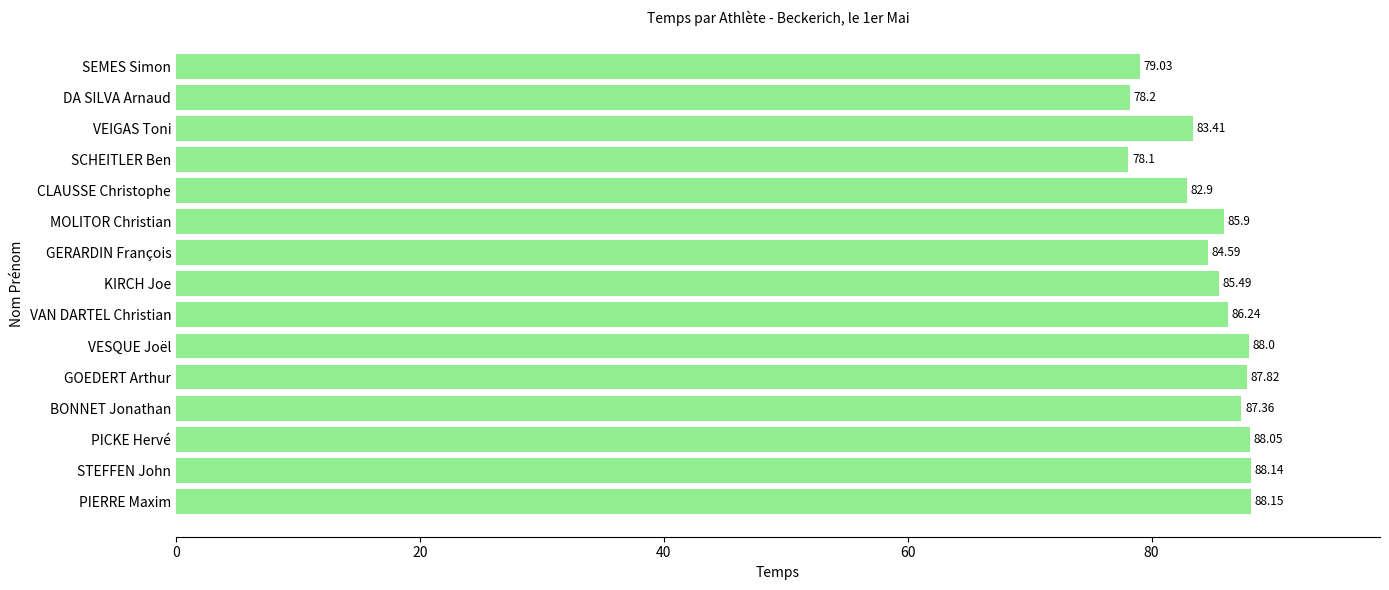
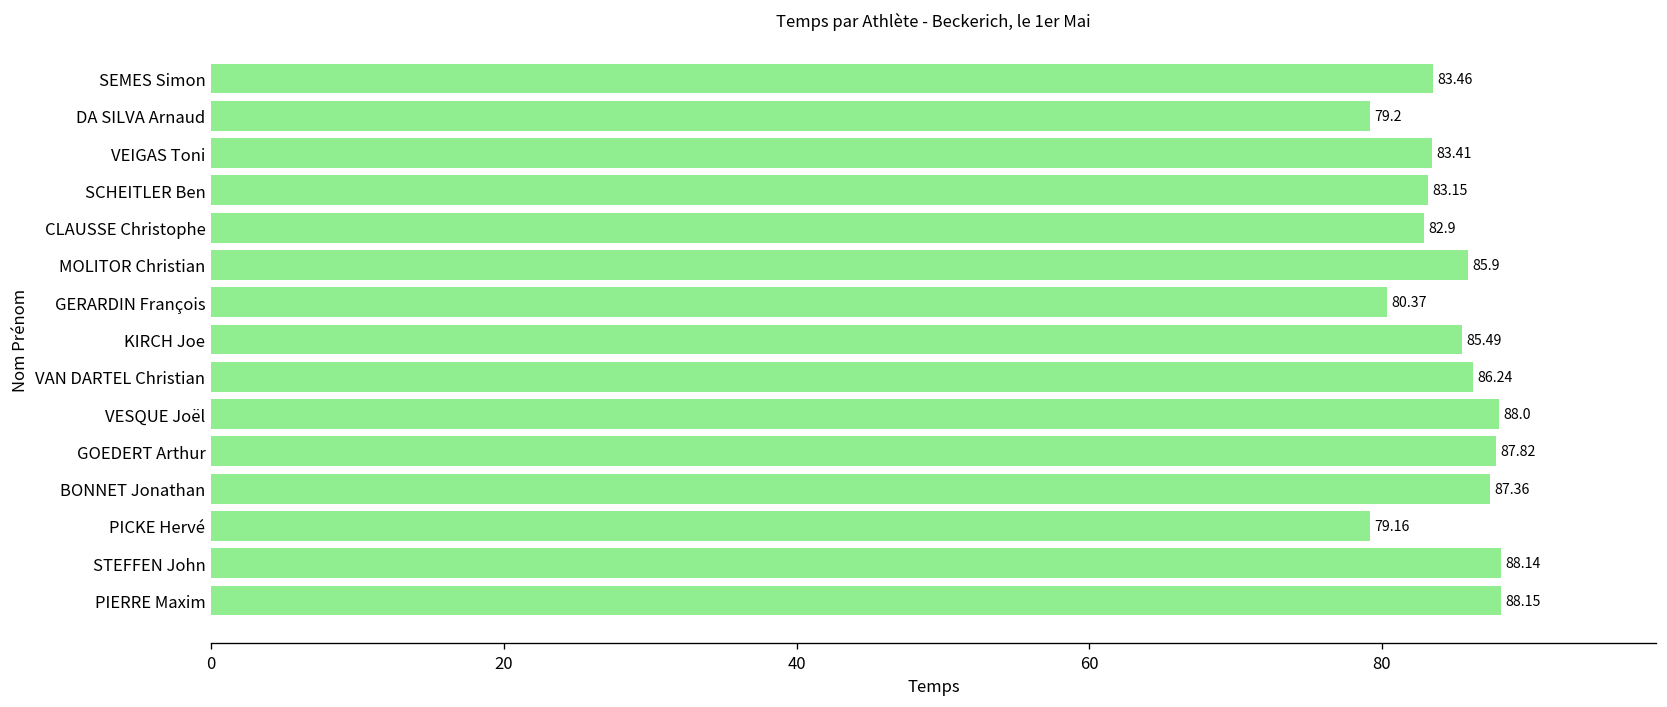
  {
-   "SEMES Simon": 79.03,
-   "DA SILVA Arnaud": 78.2,
+   "SEMES Simon": 83.46,
+   "DA SILVA Arnaud": 79.2,
    "VEIGAS Toni": 83.41,
-   "SCHEITLER Ben": 78.1,
+   "SCHEITLER Ben": 83.15,
    "CLAUSSE Christophe": 82.9,
    "MOLITOR Christian": 85.9,
-   "GERARDIN François": 84.59,
+   "GERARDIN François": 80.37,
    "KIRCH Joe": 85.49,
    "VAN DARTEL Christian": 86.24,
    "VESQUE Joël": 88.0,
    "GOEDERT Arthur": 87.82,
    "BONNET Jonathan": 87.36,
-   "PICKE Hervé": 88.05,
+   "PICKE Hervé": 79.16,
    "STEFFEN John": 88.14,
    "PIERRE Maxim": 88.15
  }
